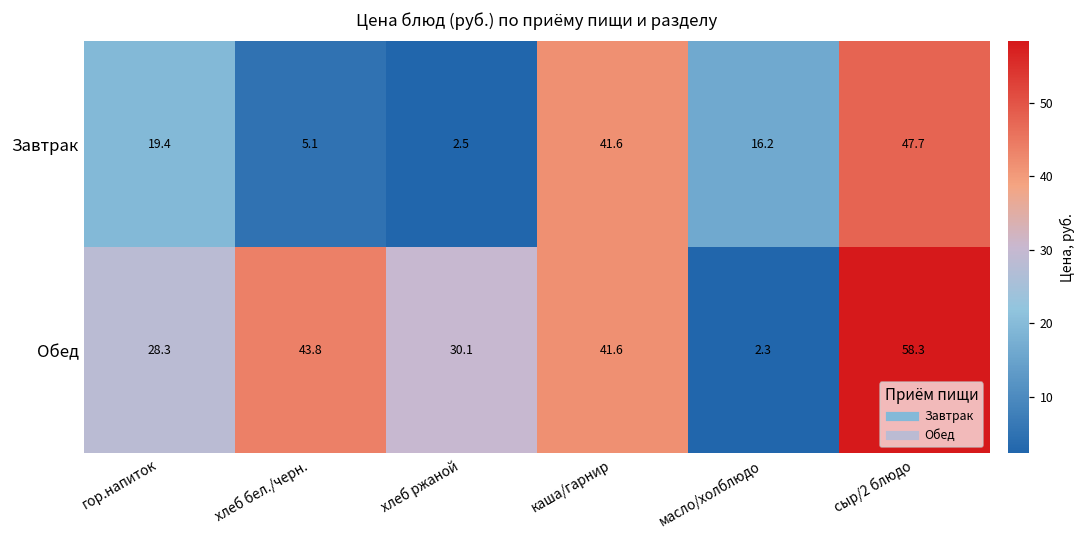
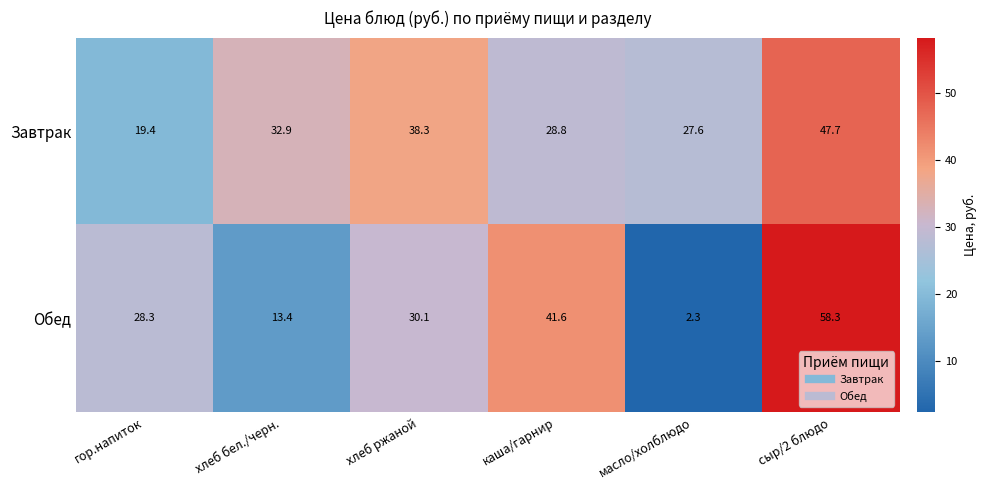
  {
    "Завтрак": {
      "гор.напиток": 19.4,
-     "хлеб бел./черн.": 5.1,
-     "хлеб ржаной": 2.5,
-     "каша/гарнир": 41.6,
-     "масло/холблюдо": 16.2,
+     "хлеб бел./черн.": 32.9,
+     "хлеб ржаной": 38.3,
+     "каша/гарнир": 28.8,
+     "масло/холблюдо": 27.6,
      "сыр/2 блюдо": 47.7
    },
    "Обед": {
      "гор.напиток": 28.3,
-     "хлеб бел./черн.": 43.8,
+     "хлеб бел./черн.": 13.4,
      "хлеб ржаной": 30.1,
      "каша/гарнир": 41.6,
      "масло/холблюдо": 2.3,
      "сыр/2 блюдо": 58.3
    }
  }
